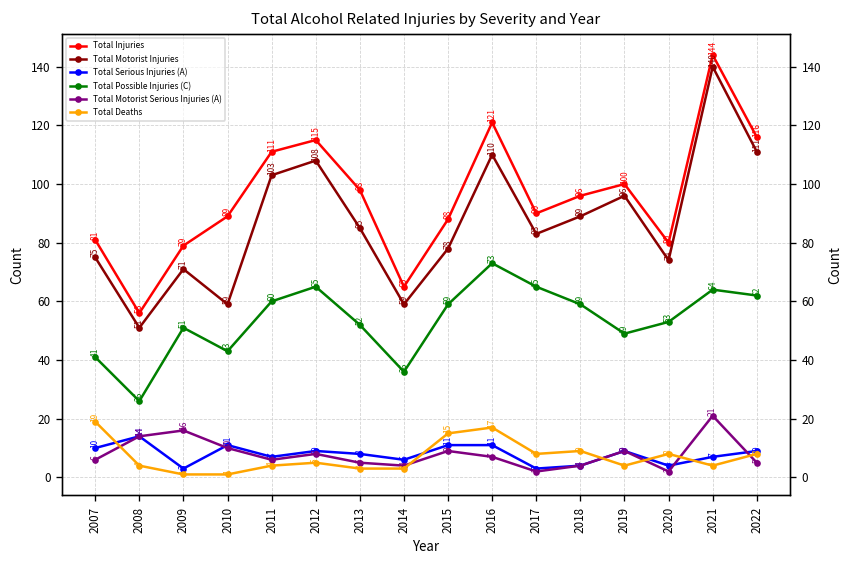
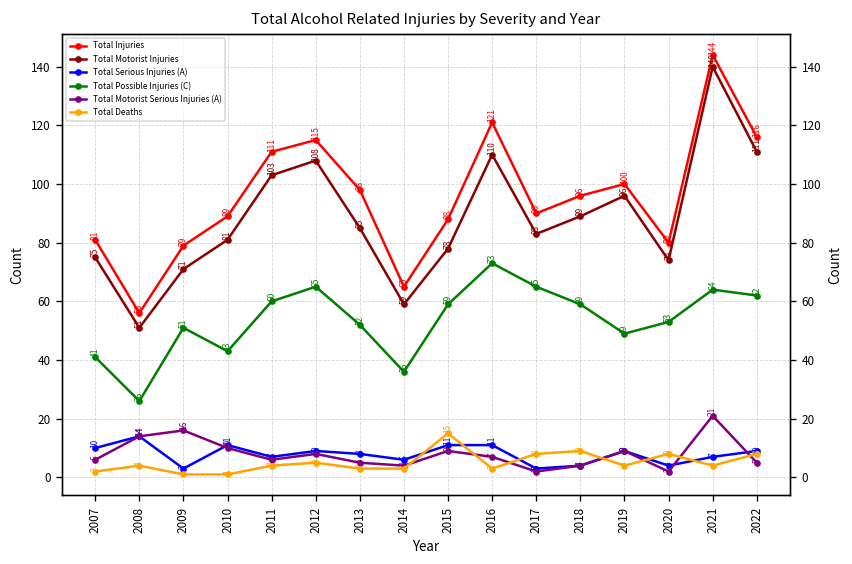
  {
    "Total Injuries": {
      "2007": 81,
      "2008": 56,
      "2009": 79,
      "2010": 89,
      "2011": 111,
      "2012": 115,
      "2013": 98,
      "2014": 65,
      "2015": 88,
      "2016": 121,
      "2017": 90,
      "2018": 96,
      "2019": 100,
      "2020": 80,
      "2022": 116
    },
    "Total Motorist Injuries": {
      "2007": 75,
      "2008": 51,
      "2009": 71,
-     "2010": 59,
+     "2010": 81,
      "2011": 103,
      "2012": 108,
      "2013": 85,
      "2014": 59,
      "2015": 78,
      "2016": 110,
      "2017": 83,
      "2018": 89,
      "2019": 96,
      "2020": 74
    },
    "Total Serious Injuries (A)": {
      "2007": 10,
      "2009": 3,
      "2013": 8,
      "2014": 6,
      "2015": 11,
      "2016": 11,
      "2020": 4,
      "2021": 7
    },
    "Total Possible Injuries (C)": {
      "2007": 41,
      "2008": 26,
      "2009": 51,
      "2010": 43,
      "2011": 60,
      "2012": 65,
      "2013": 52,
      "2014": 36,
      "2015": 59,
      "2016": 73,
      "2017": 65,
      "2018": 59,
      "2019": 49,
      "2020": 53,
      "2021": 64,
      "2022": 62
    },
    "Total Motorist Serious Injuries (A)": {
      "2007": 6,
      "2009": 16,
      "2013": 5,
      "2016": 7,
      "2021": 21,
      "2022": 5
    },
    "Total Deaths": {
-     "2007": 19,
+     "2007": 2,
      "2008": 4,
      "2010": 1,
      "2012": 5,
      "2015": 15,
-     "2016": 17,
+     "2016": 3,
      "2017": 8,
      "2018": 9,
      "2019": 4,
      "2020": 8,
      "2021": 4
    }
  }
